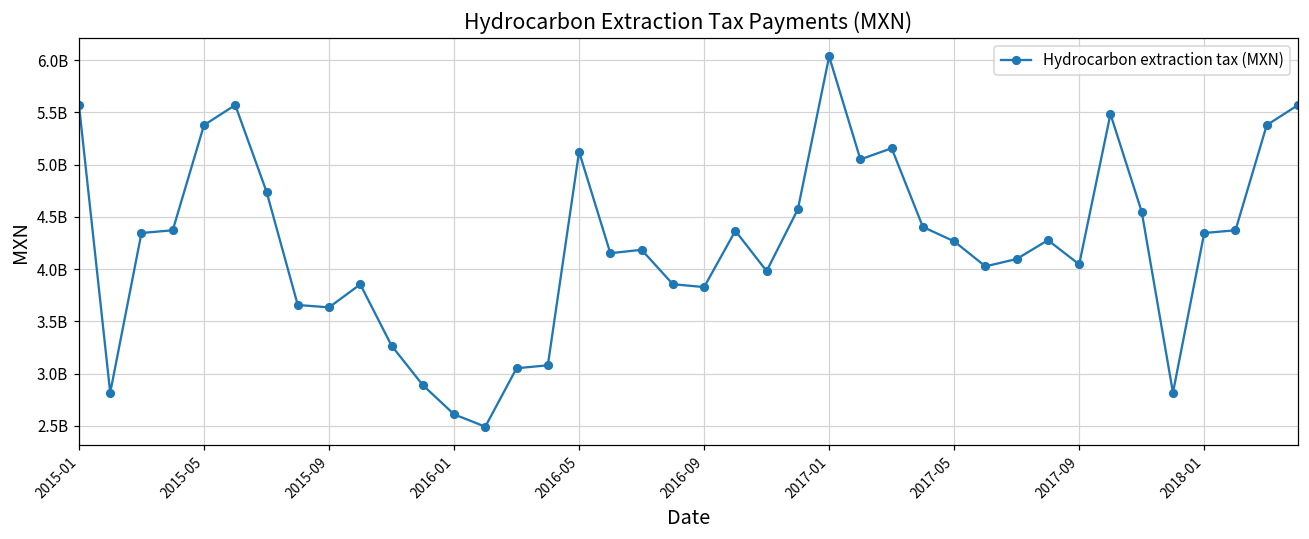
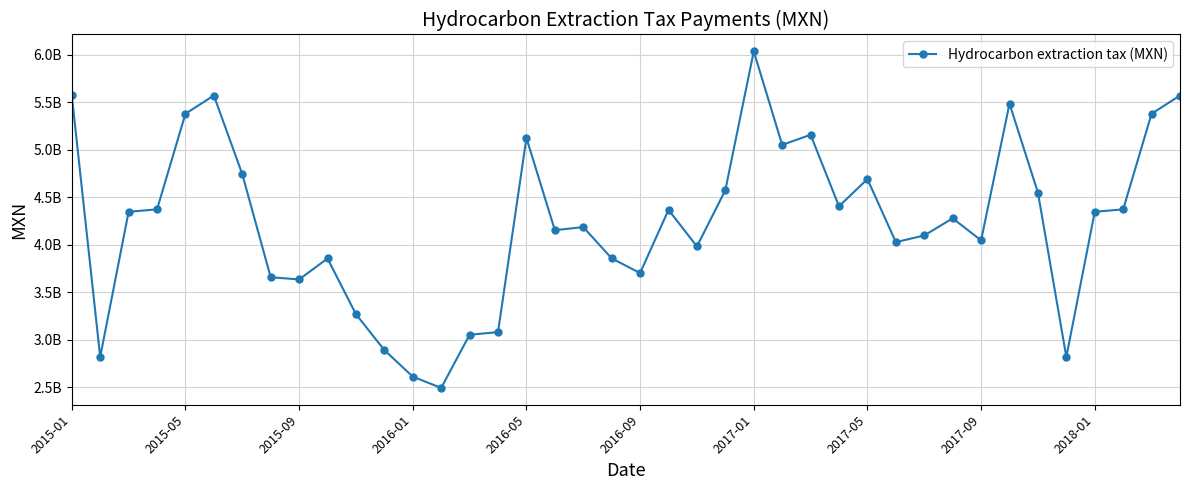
  {
    "2015-01": 5600000000,
    "2015-05": 5400000000,
    "2015-09": 3600000000,
    "2016-01": 2600000000,
    "2016-05": 5100000000,
-   "2016-09": 3800000000,
+   "2016-09": 3700000000,
    "2017-01": 6000000000,
-   "2017-05": 4300000000,
+   "2017-05": 4700000000,
    "2017-09": 4000000000,
    "2018-01": 4300000000
  }
